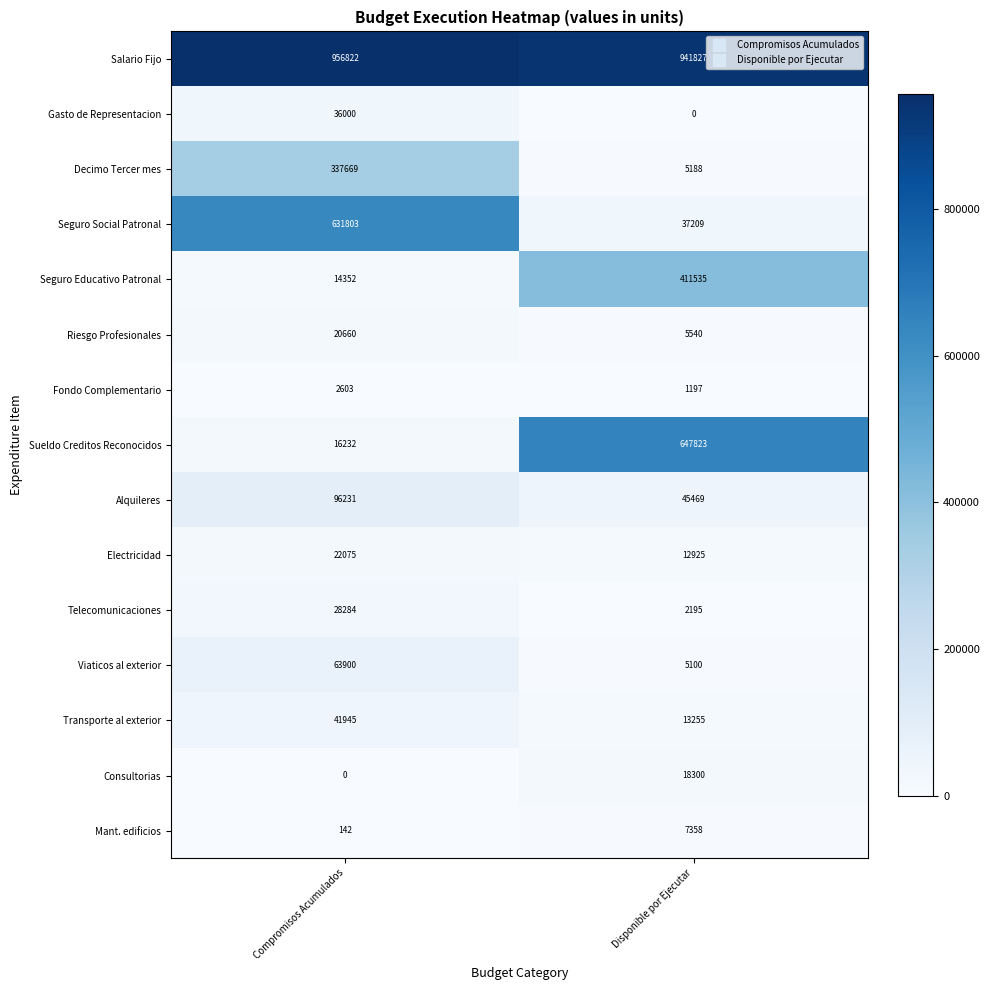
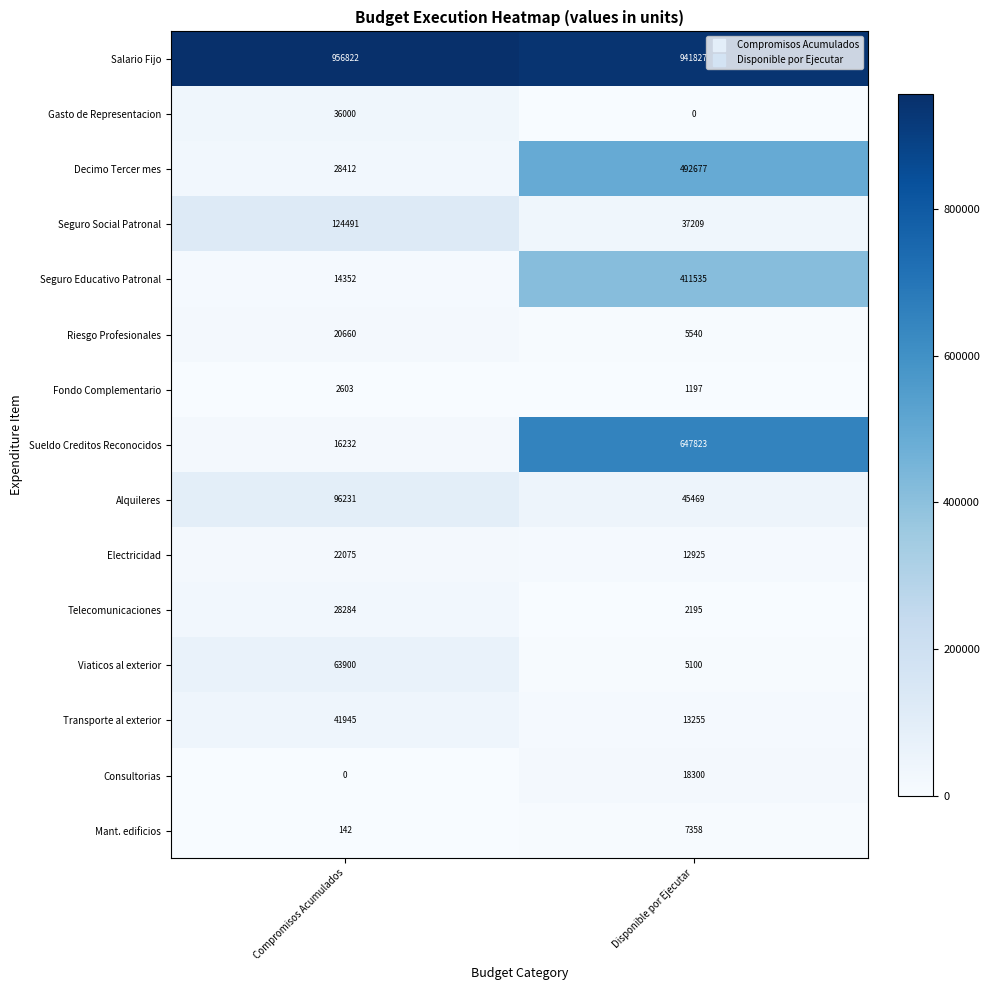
  {
    "Salario Fijo": {
      "Compromisos Acumulados": 956822
    },
    "Gasto de Representacion": {
      "Compromisos Acumulados": 36000,
      "Disponible por Ejecutar": 0
    },
    "Decimo Tercer mes": {
-     "Compromisos Acumulados": 337669,
-     "Disponible por Ejecutar": 5188
+     "Compromisos Acumulados": 28412,
+     "Disponible por Ejecutar": 492677
    },
    "Seguro Social Patronal": {
-     "Compromisos Acumulados": 631803,
+     "Compromisos Acumulados": 124491,
      "Disponible por Ejecutar": 37209
    },
    "Seguro Educativo Patronal": {
      "Compromisos Acumulados": 14352,
      "Disponible por Ejecutar": 411535
    },
    "Riesgo Profesionales": {
      "Compromisos Acumulados": 20660,
      "Disponible por Ejecutar": 5540
    },
    "Fondo Complementario": {
      "Compromisos Acumulados": 2603,
      "Disponible por Ejecutar": 1197
    },
    "Sueldo Creditos Reconocidos": {
      "Compromisos Acumulados": 16232,
      "Disponible por Ejecutar": 647823
    },
    "Alquileres": {
      "Compromisos Acumulados": 96231,
      "Disponible por Ejecutar": 45469
    },
    "Electricidad": {
      "Compromisos Acumulados": 22075,
      "Disponible por Ejecutar": 12925
    },
    "Telecomunicaciones": {
      "Compromisos Acumulados": 28284,
      "Disponible por Ejecutar": 2195
    },
    "Viaticos al exterior": {
      "Compromisos Acumulados": 63900,
      "Disponible por Ejecutar": 5100
    },
    "Transporte al exterior": {
      "Compromisos Acumulados": 41945,
      "Disponible por Ejecutar": 13255
    },
    "Consultorias": {
      "Compromisos Acumulados": 0,
      "Disponible por Ejecutar": 18300
    },
    "Mant. edificios": {
      "Compromisos Acumulados": 142,
      "Disponible por Ejecutar": 7358
    }
  }
